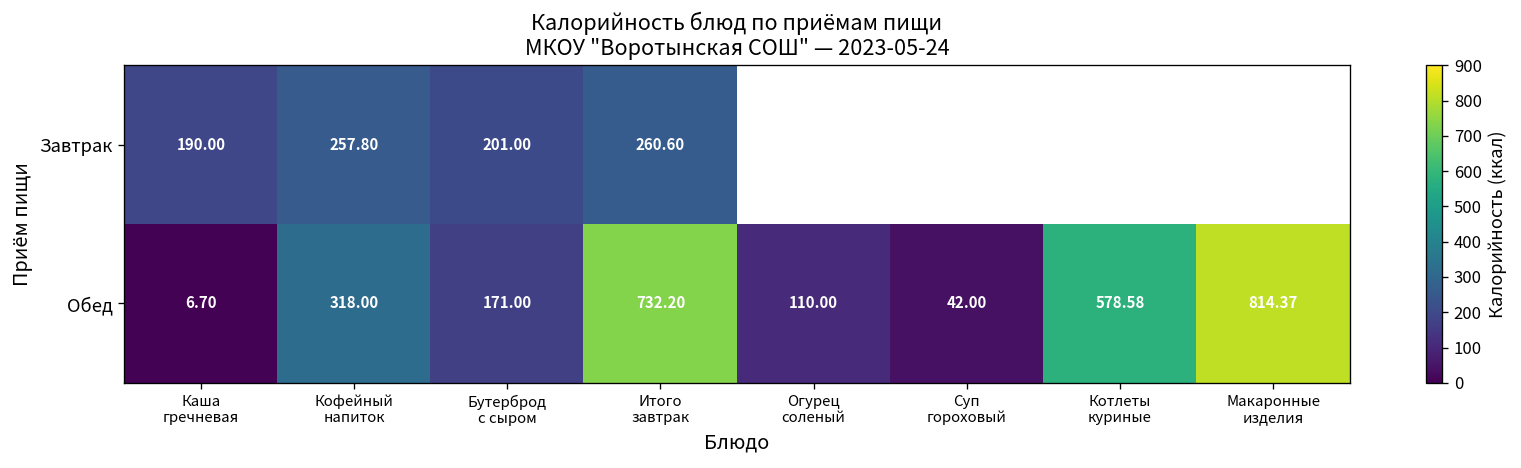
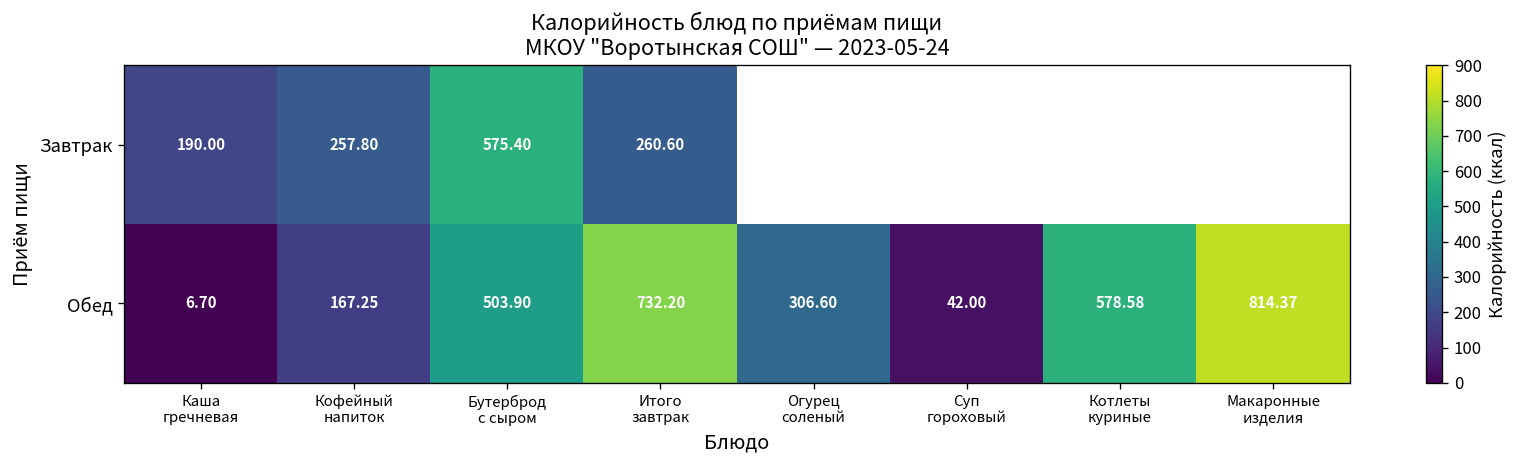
  {
    "Завтрак": {
      "Каша гречневая": 190.00,
      "Кофейный напиток": 257.80,
-     "Бутерброд с сыром": 201.00,
+     "Бутерброд с сыром": 575.40,
      "Итого завтрак": 260.60
    },
    "Обед": {
      "Каша гречневая": 6.70,
-     "Кофейный напиток": 318.00,
-     "Бутерброд с сыром": 171.00,
+     "Кофейный напиток": 167.25,
+     "Бутерброд с сыром": 503.90,
      "Итого завтрак": 732.20,
-     "Огурец соленый": 110.00,
+     "Огурец соленый": 306.60,
      "Суп гороховый": 42.00,
      "Котлеты куриные": 578.58,
      "Макаронные изделия": 814.37
    }
  }
